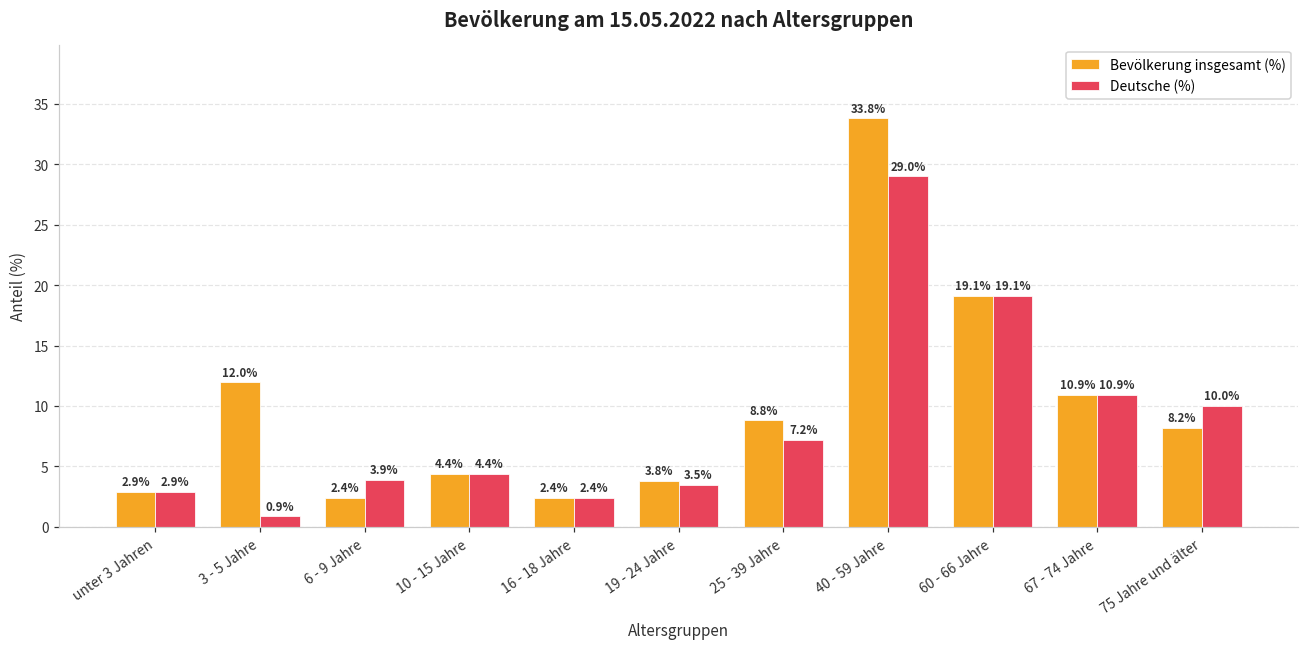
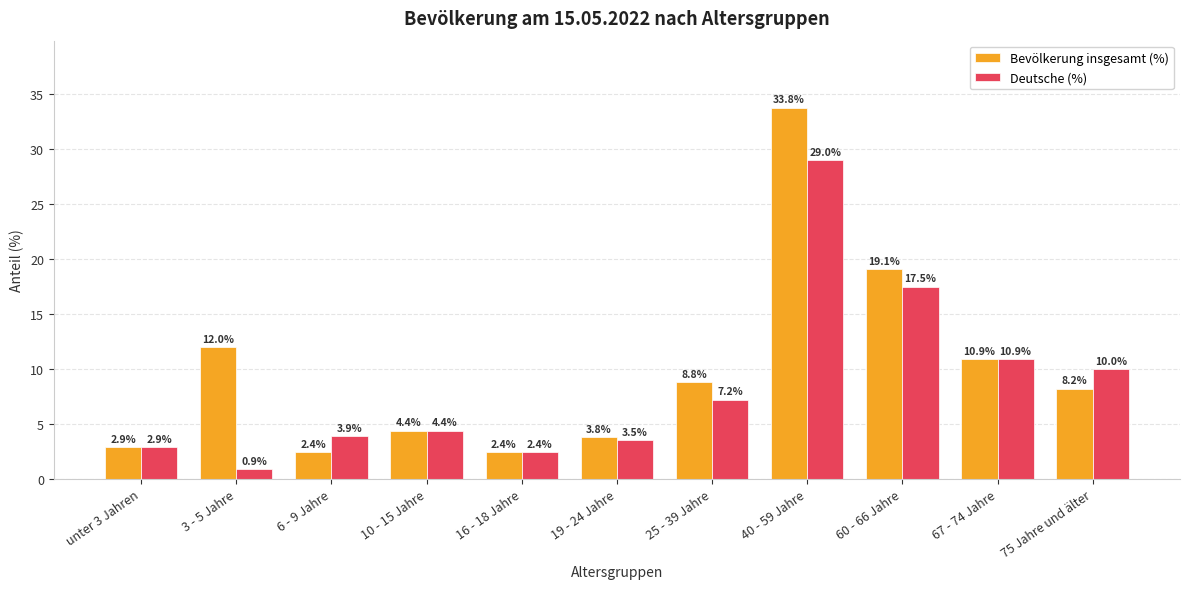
  {
    "Bevölkerung insgesamt (%)": {
      "unter 3 Jahren": "2.9%",
      "3 - 5 Jahre": "12.0%",
      "6 - 9 Jahre": "2.4%",
      "10 - 15 Jahre": "4.4%",
      "16 - 18 Jahre": "2.4%",
      "19 - 24 Jahre": "3.8%",
      "25 - 39 Jahre": "8.8%",
      "40 - 59 Jahre": "33.8%",
      "60 - 66 Jahre": "19.1%",
      "67 - 74 Jahre": "10.9%",
      "75 Jahre und älter": "8.2%"
    },
    "Deutsche (%)": {
      "unter 3 Jahren": "2.9%",
      "3 - 5 Jahre": "0.9%",
      "6 - 9 Jahre": "3.9%",
      "10 - 15 Jahre": "4.4%",
      "16 - 18 Jahre": "2.4%",
      "19 - 24 Jahre": "3.5%",
      "25 - 39 Jahre": "7.2%",
      "40 - 59 Jahre": "29.0%",
-     "60 - 66 Jahre": "19.1%",
+     "60 - 66 Jahre": "17.5%",
      "67 - 74 Jahre": "10.9%",
      "75 Jahre und älter": "10.0%"
    }
  }
